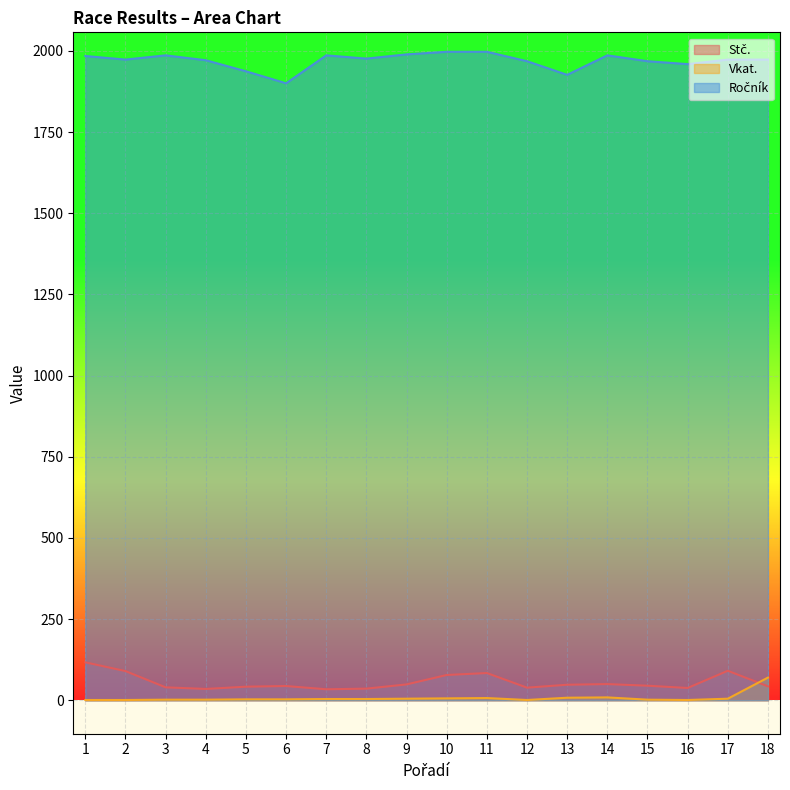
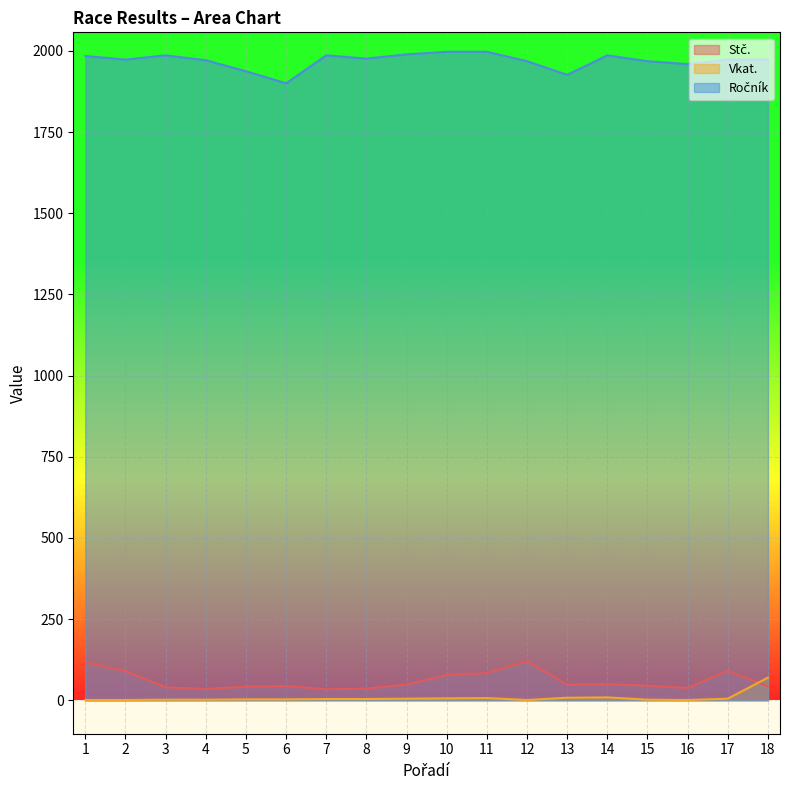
  {
    "Stč.": {
      "1": 120,
      "2": 90,
      "3": 40,
      "4": 40,
      "5": 40,
      "6": 40,
      "7": 30,
      "8": 40,
      "9": 50,
      "10": 80,
      "11": 80,
-     "12": 40,
+     "12": 120,
      "13": 50,
      "14": 50,
      "15": 50,
      "16": 40,
      "17": 90,
      "18": 40
    },
    "Vkat.": {
      "1": 0,
      "2": 0,
      "3": 0,
      "4": 0,
      "5": 0,
      "6": 0,
      "7": 0,
      "8": 0,
      "9": 10,
      "10": 10,
      "11": 10,
      "12": 0,
      "13": 10,
      "14": 10,
      "15": 0,
      "16": 0,
      "17": 10,
      "18": 70
    },
    "Ročník": {
      "1": 1980,
      "2": 1970,
      "3": 1990,
      "4": 1970,
      "5": 1940,
      "6": 1900,
      "7": 1990,
      "8": 1980,
      "9": 1990,
      "10": 2000,
      "11": 2000,
      "12": 1970,
      "13": 1930,
      "14": 1990,
      "15": 1970,
      "16": 1960
    }
  }
